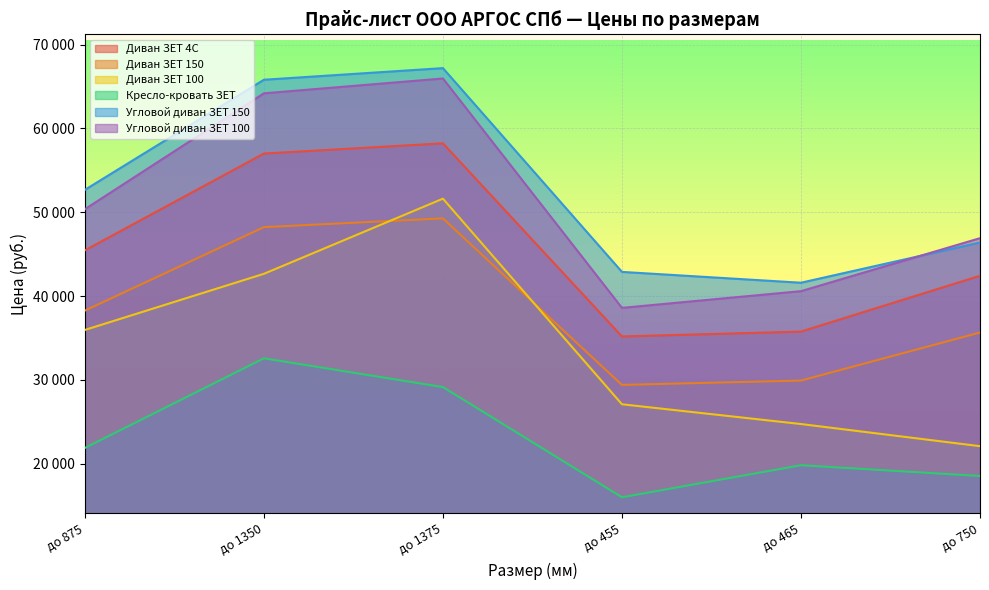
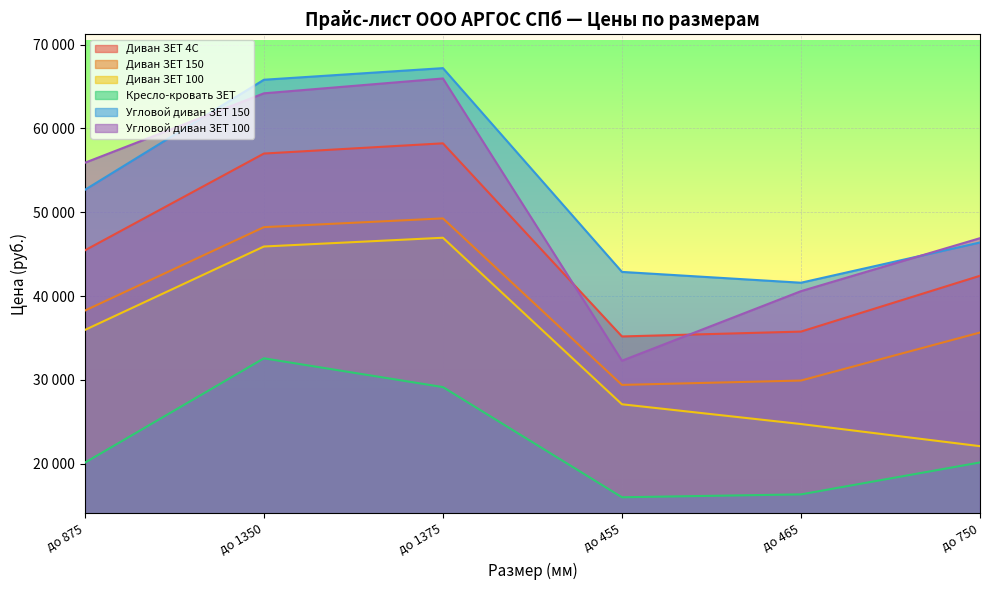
  {
    "Диван ЗЕТ 100": {
      "до 875": 36000,
-     "до 1350": 43000,
-     "до 1375": 52000,
+     "до 1350": 46000,
+     "до 1375": 47000,
      "до 455": 27000,
      "до 465": 25000,
      "до 750": 22000
    },
    "Кресло-кровать ЗЕТ": {
-     "до 875": 22000,
+     "до 875": 20000,
      "до 1350": 33000,
      "до 1375": 29000,
      "до 455": 16000,
-     "до 465": 20000,
-     "до 750": 19000
+     "до 465": 16000,
+     "до 750": 20000
    },
    "Угловой диван ЗЕТ 150": {
      "до 875": 53000,
      "до 1350": 66000,
      "до 1375": 67000,
      "до 455": 43000,
      "до 465": 42000,
      "до 750": 46000
    },
    "Угловой диван ЗЕТ 100": {
-     "до 875": 50000,
+     "до 875": 56000,
      "до 1350": 64000,
      "до 1375": 66000,
-     "до 455": 39000,
+     "до 455": 32000,
      "до 465": 41000,
      "до 750": 47000
    }
  }
